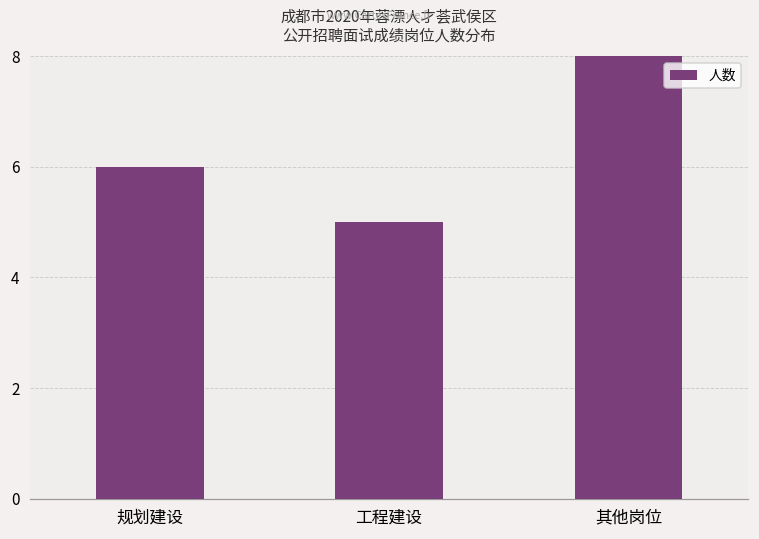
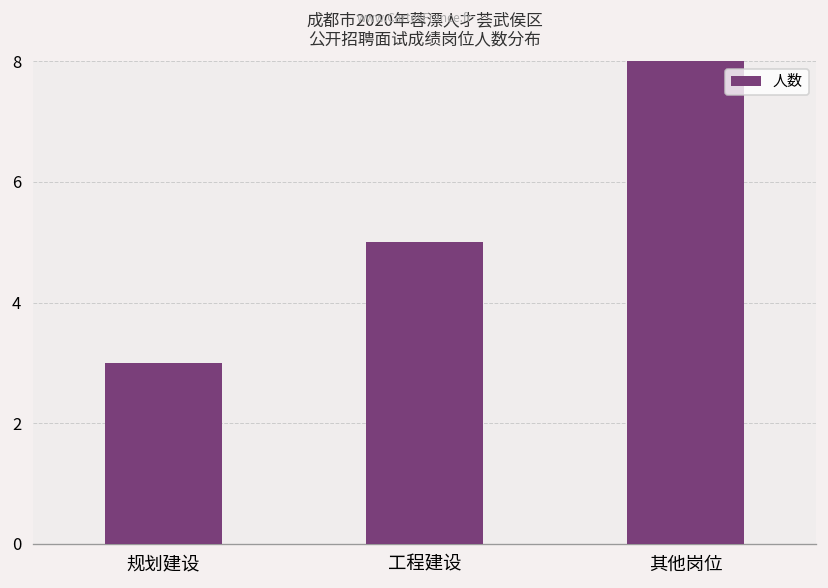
  {
-   "规划建设": 6,
+   "规划建设": 3,
    "工程建设": 5
  }
